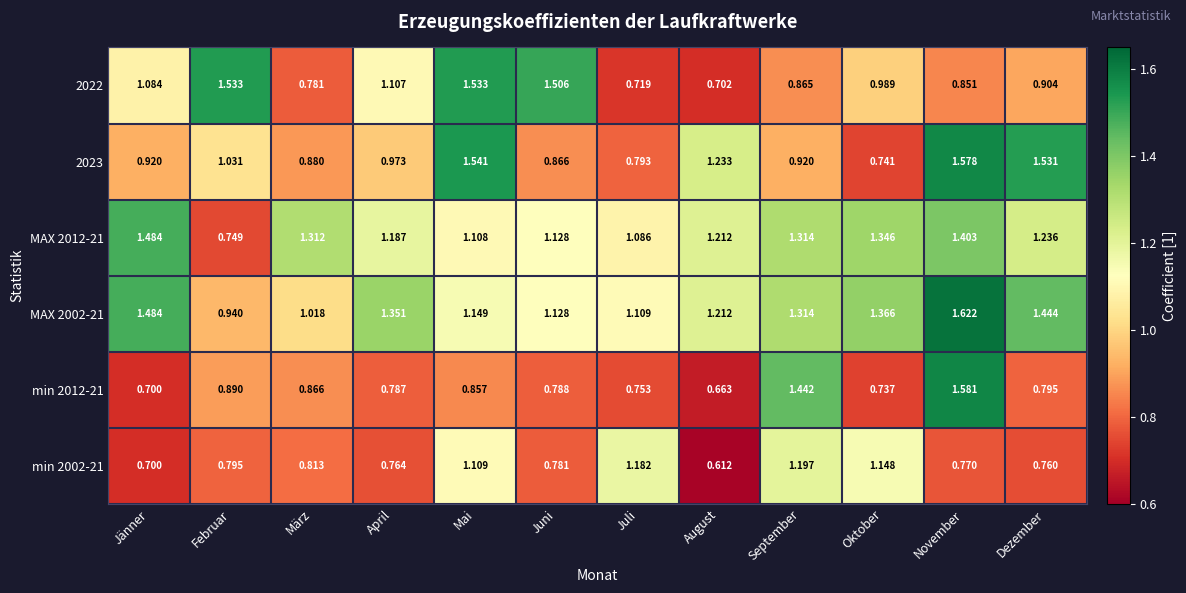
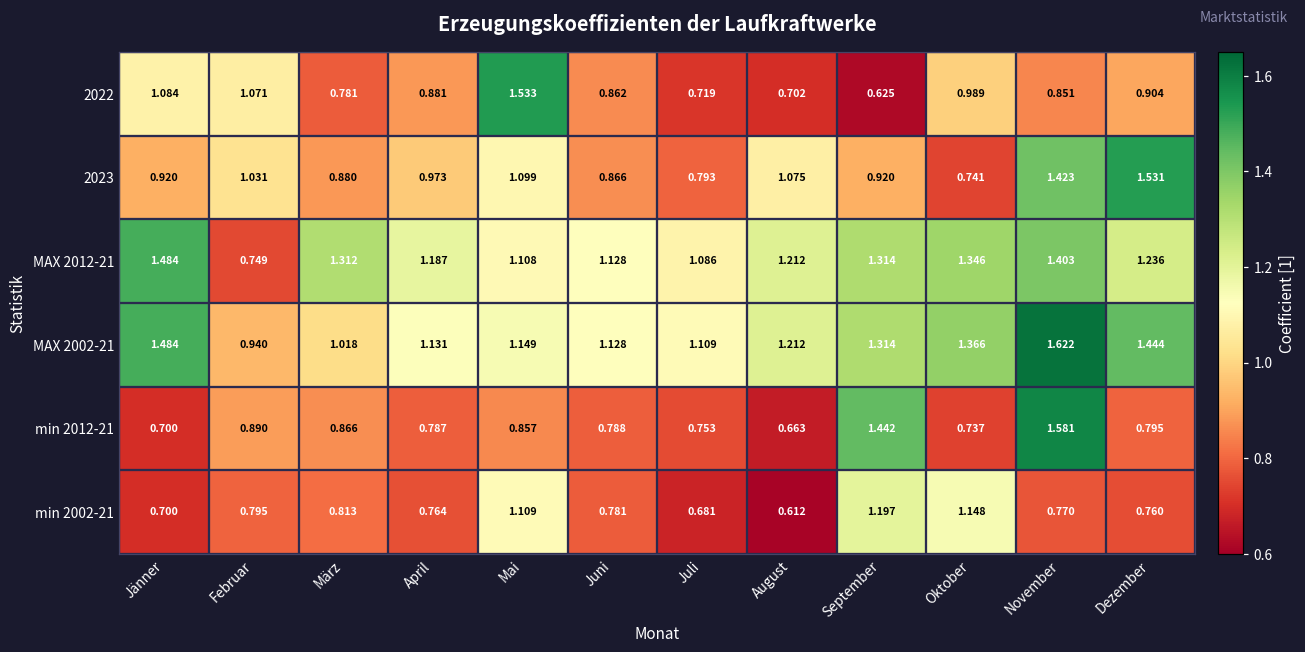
  {
    "2022": {
      "Jänner": 1.084,
-     "Februar": 1.533,
+     "Februar": 1.071,
      "März": 0.781,
-     "April": 1.107,
+     "April": 0.881,
      "Mai": 1.533,
-     "Juni": 1.506,
+     "Juni": 0.862,
      "Juli": 0.719,
      "August": 0.702,
-     "September": 0.865,
+     "September": 0.625,
      "Oktober": 0.989,
      "November": 0.851,
      "Dezember": 0.904
    },
    "2023": {
      "Jänner": 0.920,
      "Februar": 1.031,
      "März": 0.880,
      "April": 0.973,
-     "Mai": 1.541,
+     "Mai": 1.099,
      "Juni": 0.866,
      "Juli": 0.793,
-     "August": 1.233,
+     "August": 1.075,
      "September": 0.920,
      "Oktober": 0.741,
-     "November": 1.578,
+     "November": 1.423,
      "Dezember": 1.531
    },
    "MAX 2012-21": {
      "Jänner": 1.484,
      "Februar": 0.749,
      "März": 1.312,
      "April": 1.187,
      "Mai": 1.108,
      "Juni": 1.128,
      "Juli": 1.086,
      "August": 1.212,
      "September": 1.314,
      "Oktober": 1.346,
      "November": 1.403,
      "Dezember": 1.236
    },
    "MAX 2002-21": {
      "Jänner": 1.484,
      "Februar": 0.940,
      "März": 1.018,
-     "April": 1.351,
+     "April": 1.131,
      "Mai": 1.149,
      "Juni": 1.128,
      "Juli": 1.109,
      "August": 1.212,
      "September": 1.314,
      "Oktober": 1.366,
      "November": 1.622,
      "Dezember": 1.444
    },
    "min 2012-21": {
      "Jänner": 0.700,
      "Februar": 0.890,
      "März": 0.866,
      "April": 0.787,
      "Mai": 0.857,
      "Juni": 0.788,
      "Juli": 0.753,
      "August": 0.663,
      "September": 1.442,
      "Oktober": 0.737,
      "November": 1.581,
      "Dezember": 0.795
    },
    "min 2002-21": {
      "Jänner": 0.700,
      "Februar": 0.795,
      "März": 0.813,
      "April": 0.764,
      "Mai": 1.109,
      "Juni": 0.781,
-     "Juli": 1.182,
+     "Juli": 0.681,
      "August": 0.612,
      "September": 1.197,
      "Oktober": 1.148,
      "November": 0.770,
      "Dezember": 0.760
    }
  }
